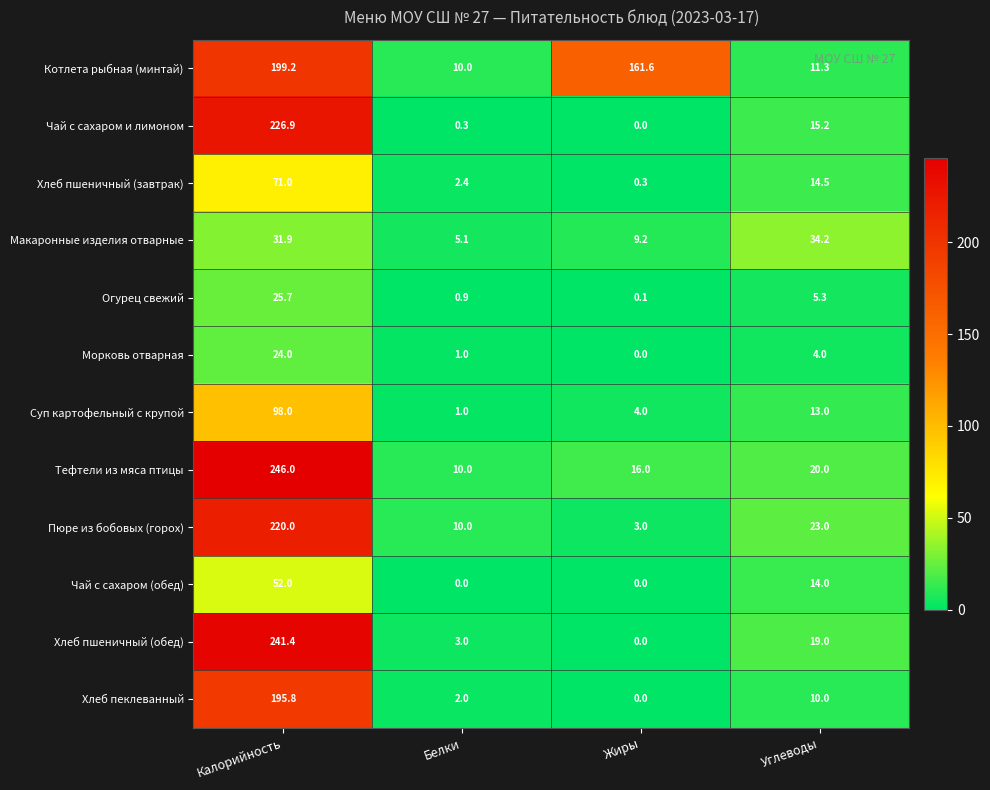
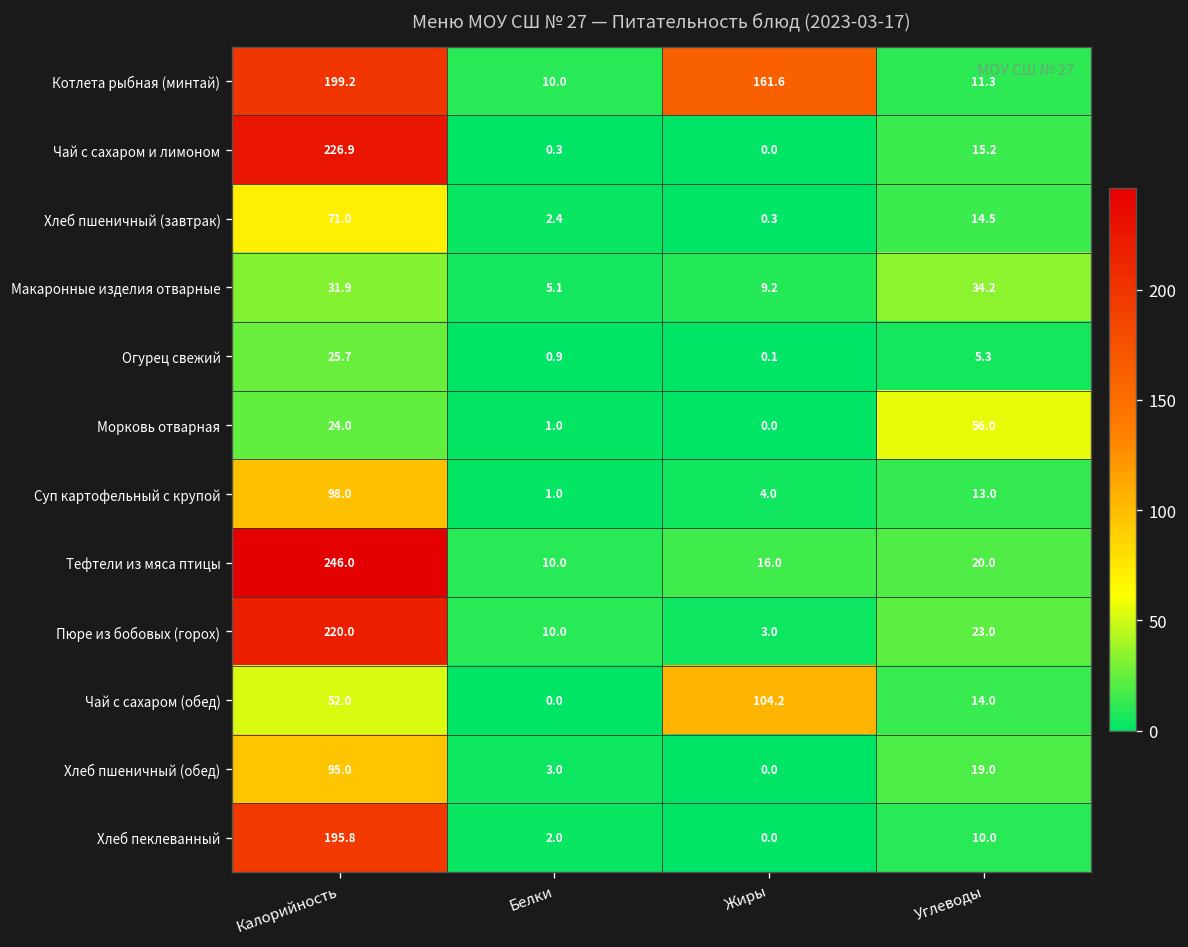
  {
    "Котлета рыбная (минтай)": {
      "Калорийность": 199.2,
      "Белки": 10.0,
      "Жиры": 161.6,
      "Углеводы": 27
    },
    "Чай с сахаром и лимоном": {
      "Калорийность": 226.9,
      "Белки": 0.3,
      "Жиры": 0.0,
      "Углеводы": 15.2
    },
    "Хлеб пшеничный (завтрак)": {
      "Калорийность": 71.0,
      "Белки": 2.4,
      "Жиры": 0.3,
      "Углеводы": 14.5
    },
    "Макаронные изделия отварные": {
      "Калорийность": 31.9,
      "Белки": 5.1,
      "Жиры": 9.2,
      "Углеводы": 34.2
    },
    "Огурец свежий": {
      "Калорийность": 25.7,
      "Белки": 0.9,
      "Жиры": 0.1,
      "Углеводы": 5.3
    },
    "Морковь отварная": {
      "Калорийность": 24.0,
      "Белки": 1.0,
      "Жиры": 0.0,
-     "Углеводы": 4.0
+     "Углеводы": 56.0
    },
    "Суп картофельный с крупой": {
      "Калорийность": 98.0,
      "Белки": 1.0,
      "Жиры": 4.0,
      "Углеводы": 13.0
    },
    "Тефтели из мяса птицы": {
      "Калорийность": 246.0,
      "Белки": 10.0,
      "Жиры": 16.0,
      "Углеводы": 20.0
    },
    "Пюре из бобовых (горох)": {
      "Калорийность": 220.0,
      "Белки": 10.0,
      "Жиры": 3.0,
      "Углеводы": 23.0
    },
    "Чай с сахаром (обед)": {
      "Калорийность": 52.0,
      "Белки": 0.0,
-     "Жиры": 0.0,
+     "Жиры": 104.2,
      "Углеводы": 14.0
    },
    "Хлеб пшеничный (обед)": {
-     "Калорийность": 241.4,
+     "Калорийность": 95.0,
      "Белки": 3.0,
      "Жиры": 0.0,
      "Углеводы": 19.0
    },
    "Хлеб пеклеванный": {
      "Калорийность": 195.8,
      "Белки": 2.0,
      "Жиры": 0.0,
      "Углеводы": 10.0
    }
  }
